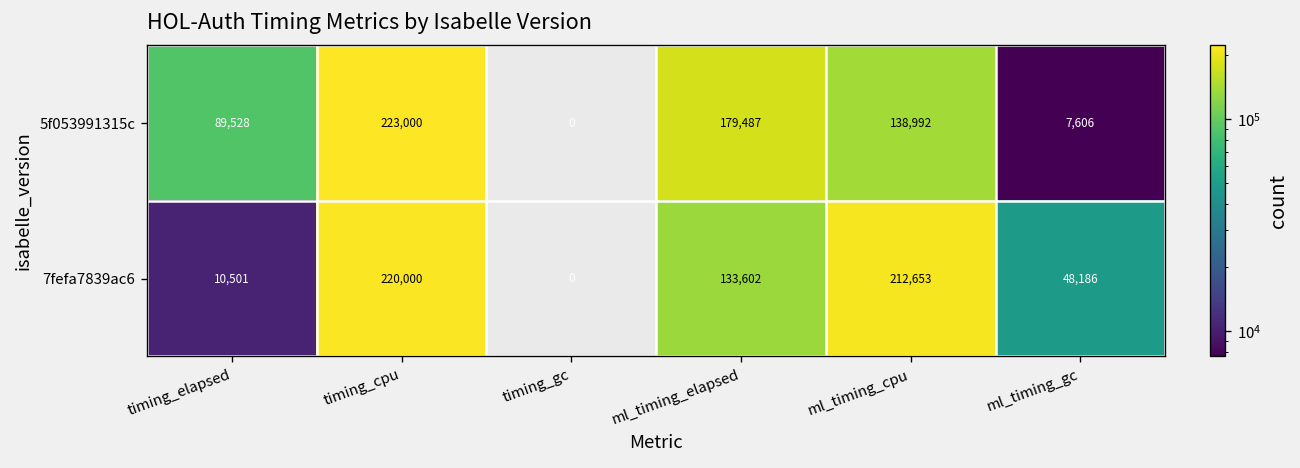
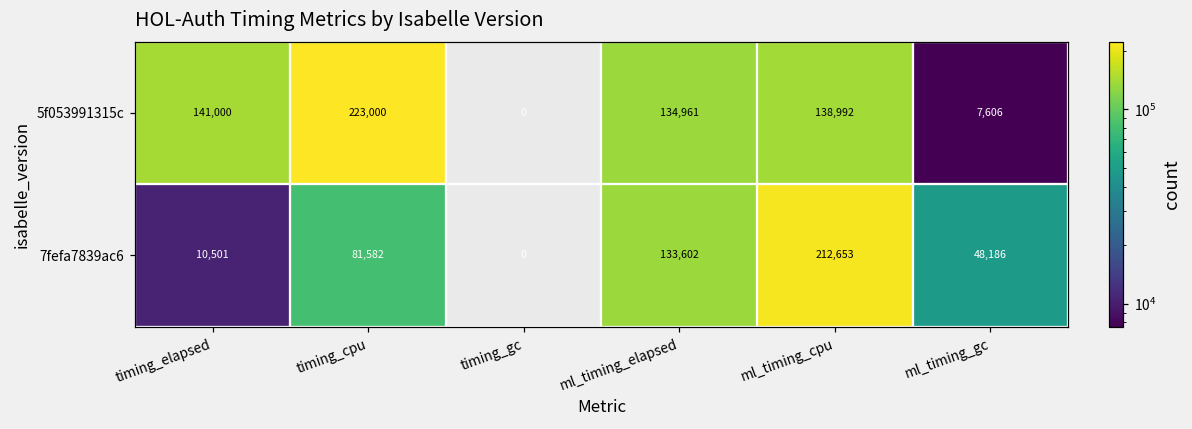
  {
    "5f053991315c": {
-     "timing_elapsed": "89,528",
+     "timing_elapsed": "141,000",
      "timing_cpu": "223,000",
-     "ml_timing_elapsed": "179,487",
+     "ml_timing_elapsed": "134,961",
      "ml_timing_cpu": "138,992",
      "ml_timing_gc": "7,606"
    },
    "7fefa7839ac6": {
      "timing_elapsed": "10,501",
-     "timing_cpu": "220,000",
+     "timing_cpu": "81,582",
      "ml_timing_elapsed": "133,602",
      "ml_timing_cpu": "212,653",
      "ml_timing_gc": "48,186"
    }
  }
